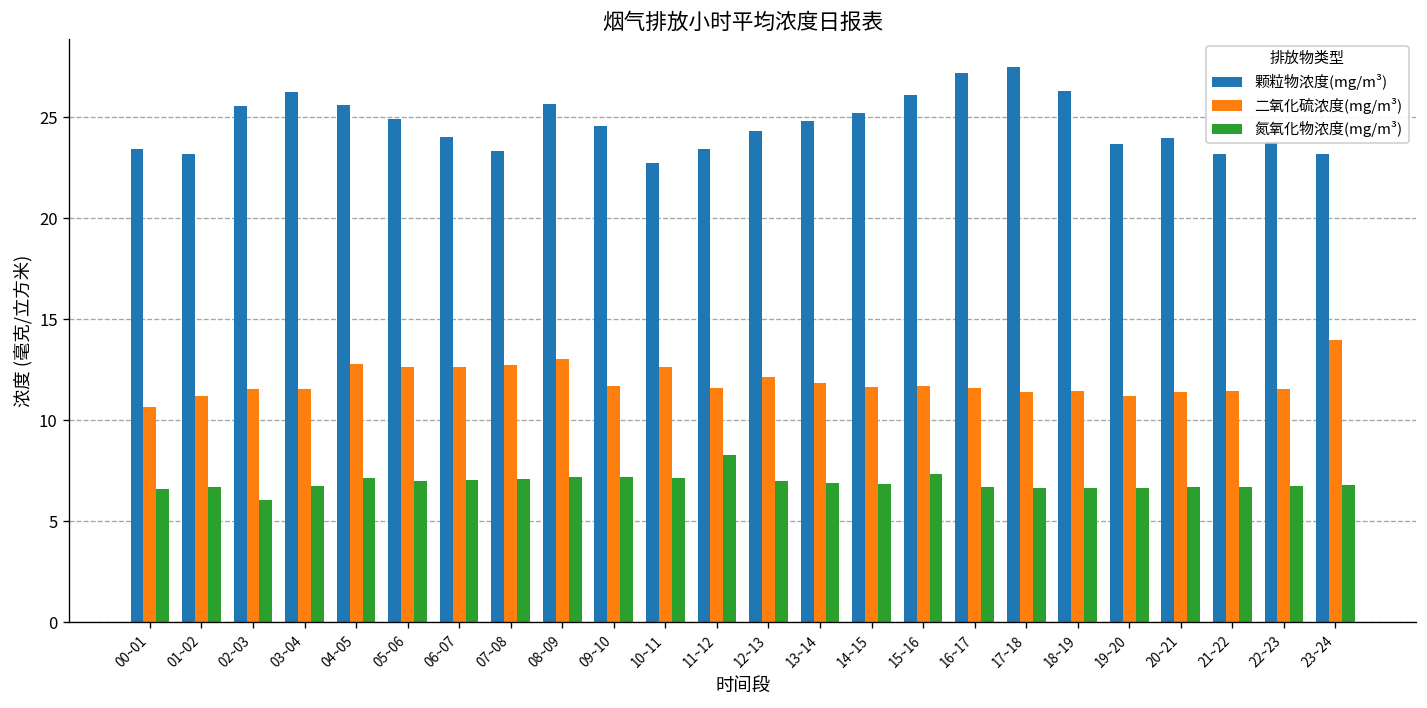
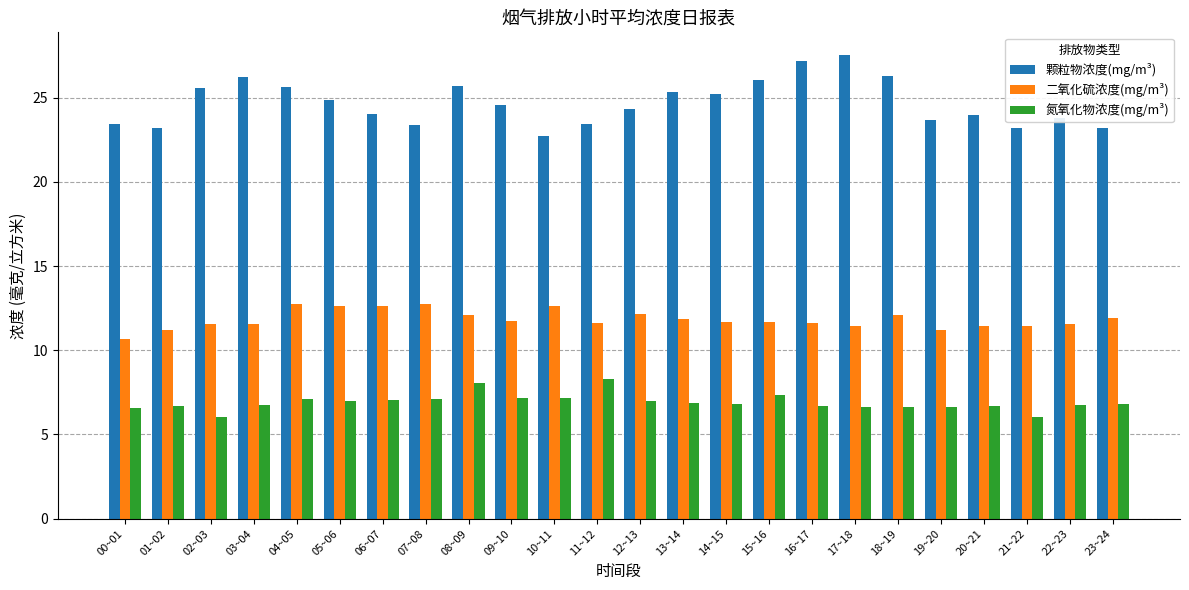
  {
    "颗粒物浓度(mg/m³)": {
      "00~01": 23.4,
      "01~02": 23.2,
      "02~03": 25.6,
      "03~04": 26.2,
      "04~05": 25.6,
      "05~06": 24.9,
      "06~07": 24.0,
      "07~08": 23.3,
      "08~09": 25.7,
      "09~10": 24.6,
      "10~11": 22.7,
      "11~12": 23.4,
      "12~13": 24.3,
-     "13~14": 24.8,
+     "13~14": 25.3,
      "14~15": 25.2,
      "15~16": 26.1,
      "16~17": 27.2,
      "17~18": 27.5,
      "18~19": 26.3,
      "19~20": 23.7,
      "20~21": 24.0,
      "21~22": 23.2,
      "23~24": 23.2
    },
    "二氧化硫浓度(mg/m³)": {
      "00~01": 10.6,
      "01~02": 11.2,
      "02~03": 11.6,
      "03~04": 11.5,
      "04~05": 12.8,
      "05~06": 12.6,
      "06~07": 12.6,
      "07~08": 12.7,
-     "08~09": 13.0,
+     "08~09": 12.1,
      "09~10": 11.7,
      "10~11": 12.6,
      "11~12": 11.6,
      "12~13": 12.2,
      "13~14": 11.8,
      "14~15": 11.7,
      "15~16": 11.7,
      "16~17": 11.6,
      "17~18": 11.4,
-     "18~19": 11.5,
+     "18~19": 12.1,
      "19~20": 11.2,
      "20~21": 11.4,
      "21~22": 11.4,
      "22~23": 11.6,
-     "23~24": 14.0
+     "23~24": 11.9
    },
    "氮氧化物浓度(mg/m³)": {
      "00~01": 6.6,
      "01~02": 6.7,
      "02~03": 6.1,
      "03~04": 6.8,
      "04~05": 7.1,
      "05~06": 7.0,
      "06~07": 7.1,
      "07~08": 7.1,
-     "08~09": 7.2,
+     "08~09": 8.0,
      "09~10": 7.2,
      "10~11": 7.2,
      "11~12": 8.3,
      "12~13": 7.0,
      "13~14": 6.9,
      "14~15": 6.8,
      "15~16": 7.3,
      "16~17": 6.7,
      "17~18": 6.6,
      "18~19": 6.7,
      "19~20": 6.6,
      "20~21": 6.7,
-     "21~22": 6.7,
+     "21~22": 6.0,
      "22~23": 6.7,
      "23~24": 6.8
    }
  }
